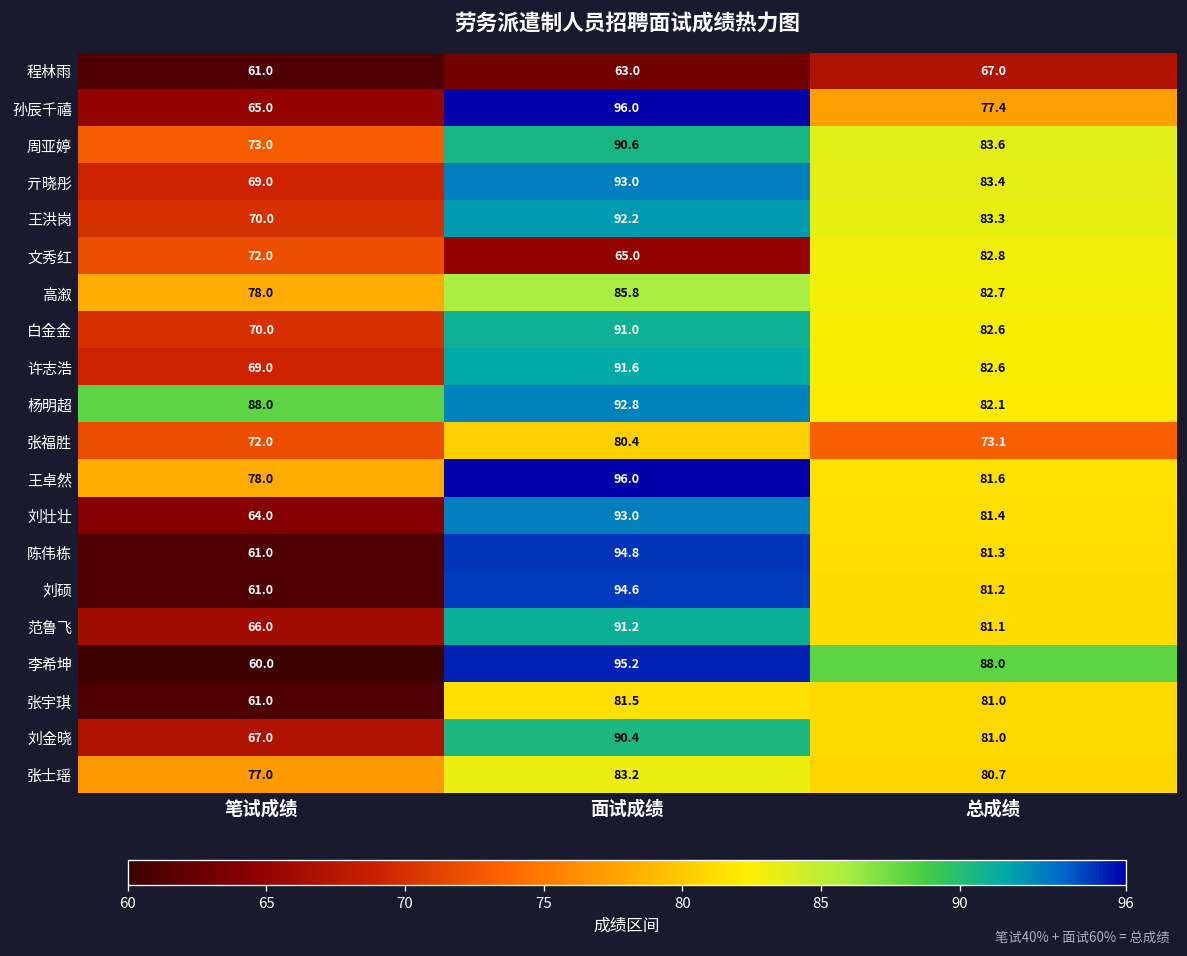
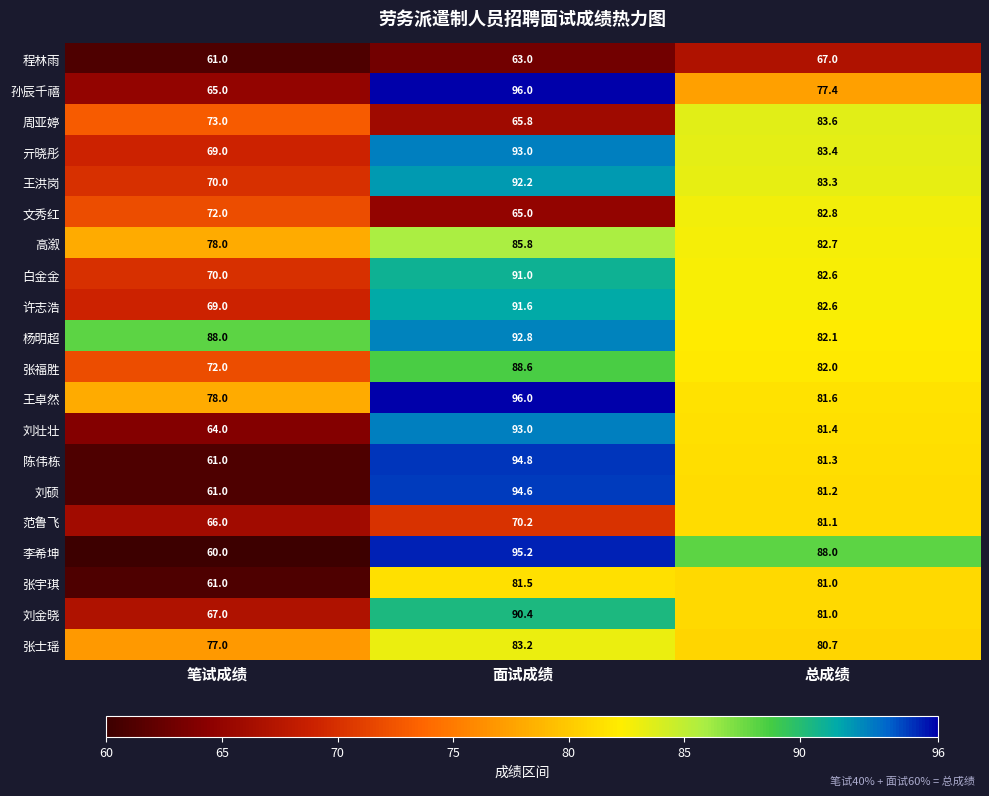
  {
    "程林雨": {
      "笔试成绩": 61.0,
      "面试成绩": 63.0,
      "总成绩": 67.0
    },
    "孙辰千禧": {
      "笔试成绩": 65.0,
      "面试成绩": 96.0,
      "总成绩": 77.4
    },
    "周亚婷": {
      "笔试成绩": 73.0,
-     "面试成绩": 90.6,
+     "面试成绩": 65.8,
      "总成绩": 83.6
    },
    "亓晓彤": {
      "笔试成绩": 69.0,
      "面试成绩": 93.0,
      "总成绩": 83.4
    },
    "王洪岗": {
      "笔试成绩": 70.0,
      "面试成绩": 92.2,
      "总成绩": 83.3
    },
    "文秀红": {
      "笔试成绩": 72.0,
      "面试成绩": 65.0,
      "总成绩": 82.8
    },
    "高溆": {
      "笔试成绩": 78.0,
      "面试成绩": 85.8,
      "总成绩": 82.7
    },
    "白金金": {
      "笔试成绩": 70.0,
      "面试成绩": 91.0,
      "总成绩": 82.6
    },
    "许志浩": {
      "笔试成绩": 69.0,
      "面试成绩": 91.6,
      "总成绩": 82.6
    },
    "杨明超": {
      "笔试成绩": 88.0,
      "面试成绩": 92.8,
      "总成绩": 82.1
    },
    "张福胜": {
      "笔试成绩": 72.0,
-     "面试成绩": 80.4,
-     "总成绩": 73.1
+     "面试成绩": 88.6,
+     "总成绩": 82.0
    },
    "王卓然": {
      "笔试成绩": 78.0,
      "面试成绩": 96.0,
      "总成绩": 81.6
    },
    "刘壮壮": {
      "笔试成绩": 64.0,
      "面试成绩": 93.0,
      "总成绩": 81.4
    },
    "陈伟栋": {
      "笔试成绩": 61.0,
      "面试成绩": 94.8,
      "总成绩": 81.3
    },
    "刘硕": {
      "笔试成绩": 61.0,
      "面试成绩": 94.6,
      "总成绩": 81.2
    },
    "范鲁飞": {
      "笔试成绩": 66.0,
-     "面试成绩": 91.2,
+     "面试成绩": 70.2,
      "总成绩": 81.1
    },
    "李希坤": {
      "笔试成绩": 60.0,
      "面试成绩": 95.2,
      "总成绩": 88.0
    },
    "张宇琪": {
      "笔试成绩": 61.0,
      "面试成绩": 81.5,
      "总成绩": 81.0
    },
    "刘金晓": {
      "笔试成绩": 67.0,
      "面试成绩": 90.4,
      "总成绩": 81.0
    },
    "张士瑶": {
      "笔试成绩": 77.0,
      "面试成绩": 83.2,
      "总成绩": 80.7
    }
  }
